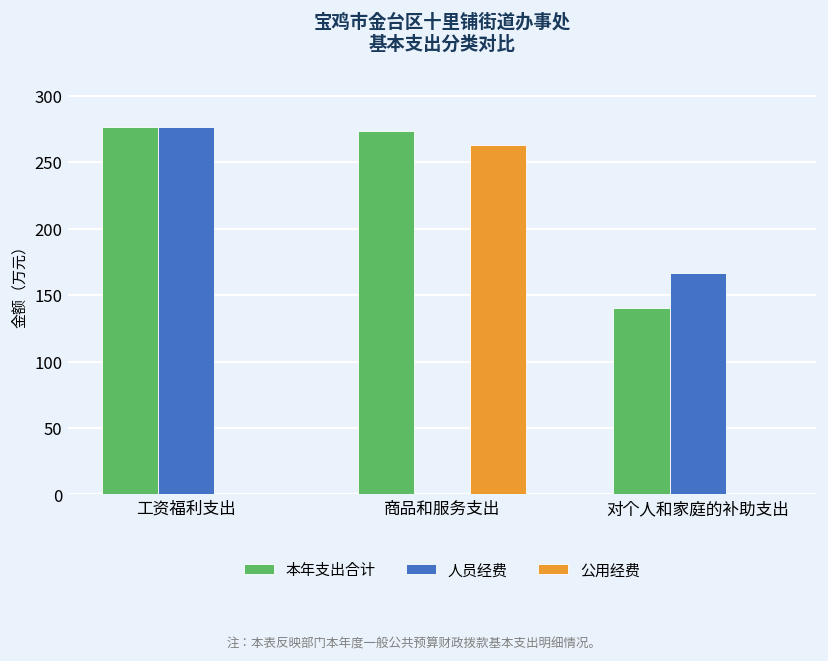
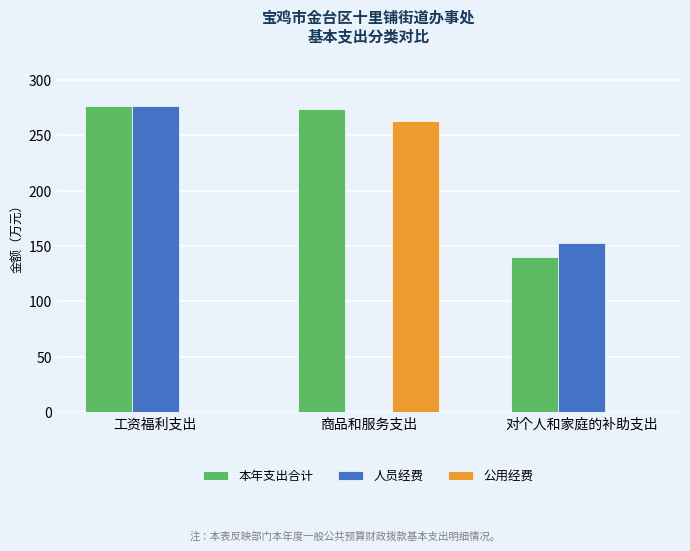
  {
    "本年支出合计": {
      "工资福利支出": 277,
      "商品和服务支出": 274,
      "对个人和家庭的补助支出": 140
    },
    "人员经费": {
      "工资福利支出": 277,
      "商品和服务支出": 0,
-     "对个人和家庭的补助支出": 167
+     "对个人和家庭的补助支出": 153
    },
    "公用经费": {
      "工资福利支出": 0,
      "商品和服务支出": 263,
      "对个人和家庭的补助支出": 0
    }
  }
